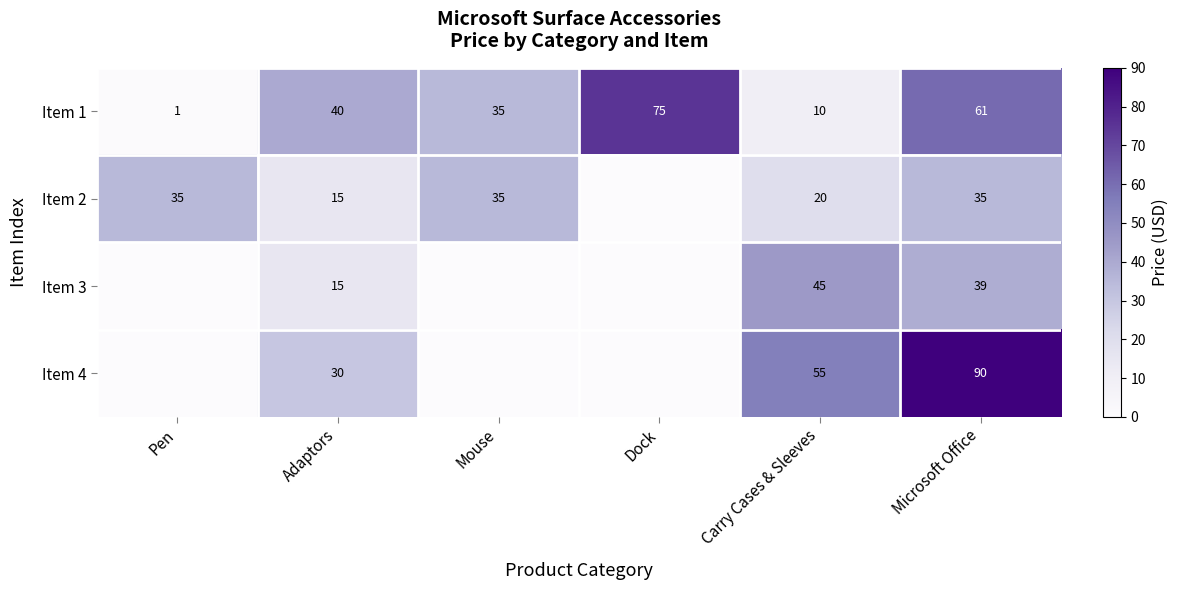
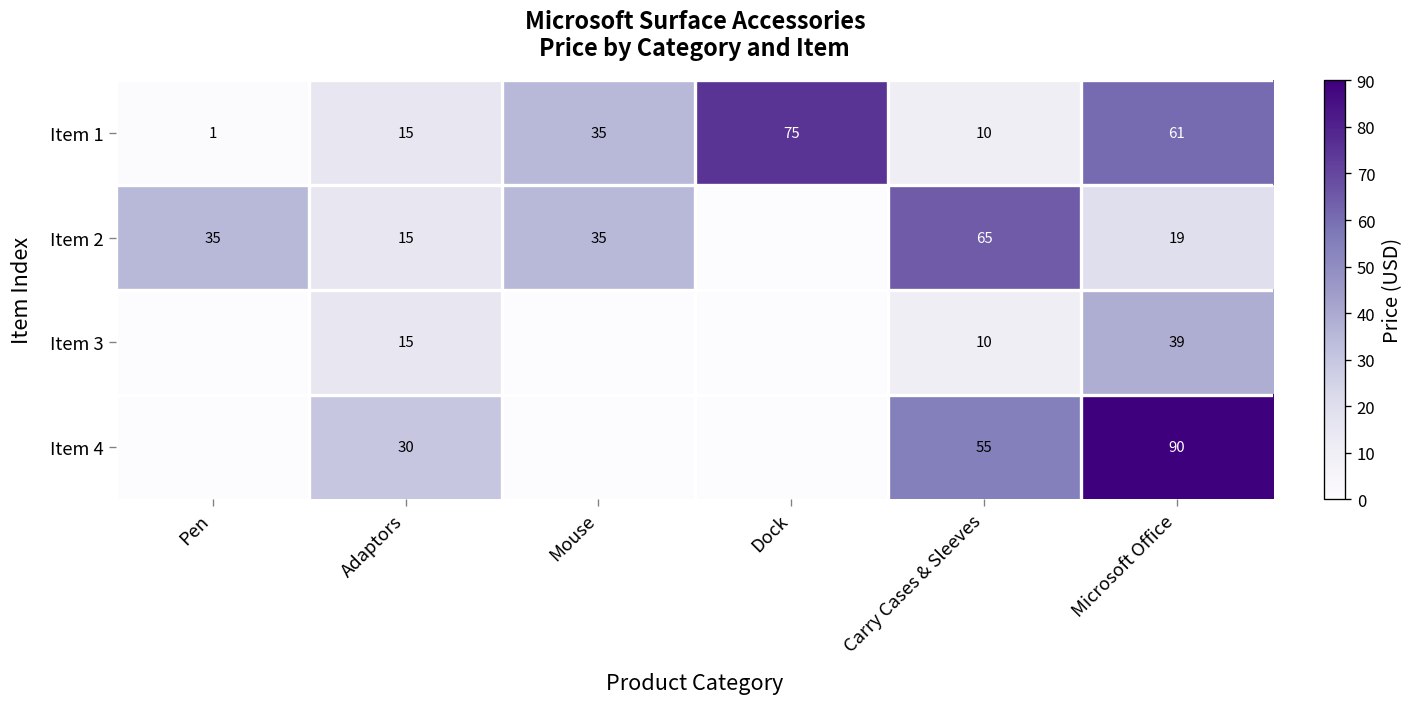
  {
    "Item 1": {
      "Pen": 1,
-     "Adaptors": 40,
+     "Adaptors": 15,
      "Mouse": 35,
      "Dock": 75,
      "Carry Cases & Sleeves": 10,
      "Microsoft Office": 61
    },
    "Item 2": {
      "Pen": 35,
      "Adaptors": 15,
      "Mouse": 35,
-     "Carry Cases & Sleeves": 20,
-     "Microsoft Office": 35
+     "Carry Cases & Sleeves": 65,
+     "Microsoft Office": 19
    },
    "Item 3": {
      "Adaptors": 15,
-     "Carry Cases & Sleeves": 45,
+     "Carry Cases & Sleeves": 10,
      "Microsoft Office": 39
    },
    "Item 4": {
      "Adaptors": 30,
      "Carry Cases & Sleeves": 55,
      "Microsoft Office": 90
    }
  }
